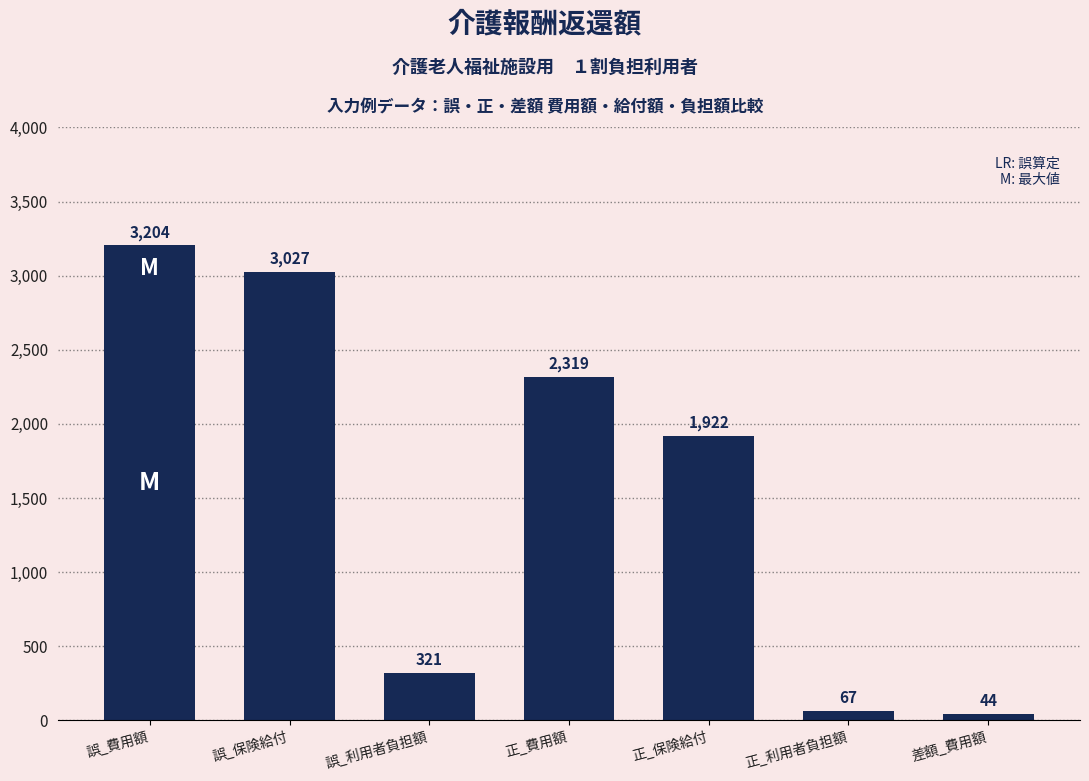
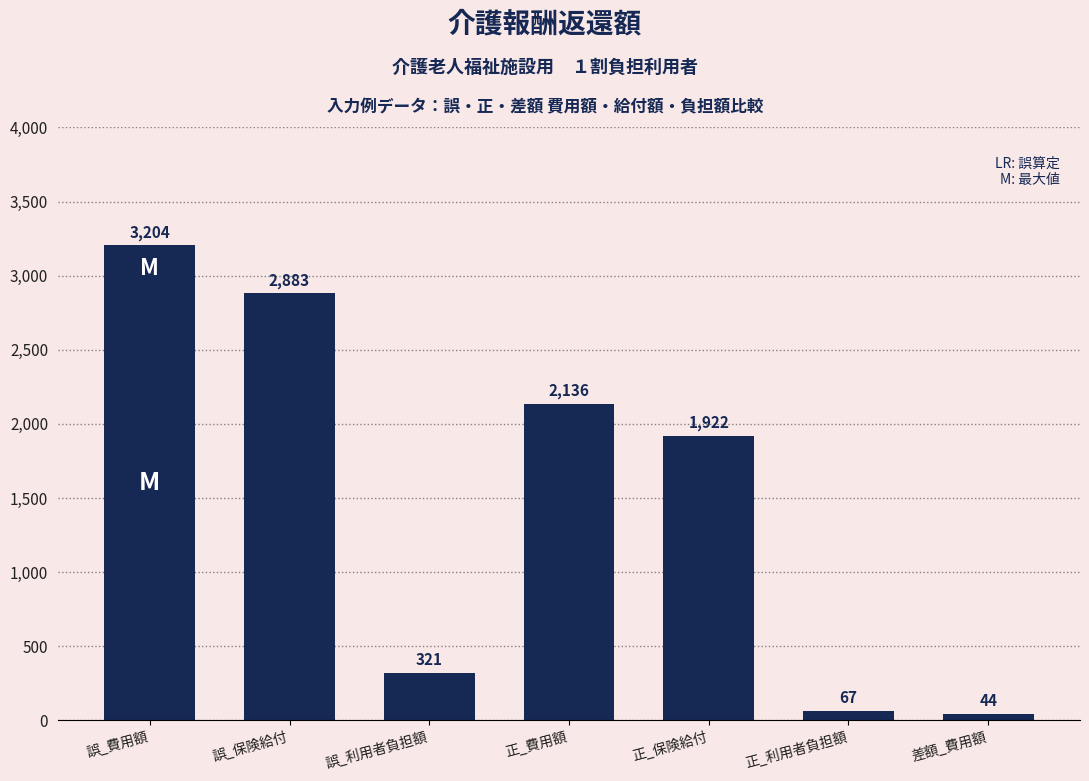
  {
    "誤_費用額": "3,204",
-   "誤_保険給付": "3,027",
+   "誤_保険給付": "2,883",
    "誤_利用者負担額": "321",
-   "正_費用額": "2,319",
+   "正_費用額": "2,136",
    "正_保険給付": "1,922",
    "正_利用者負担額": "67",
    "差額_費用額": "44"
  }
